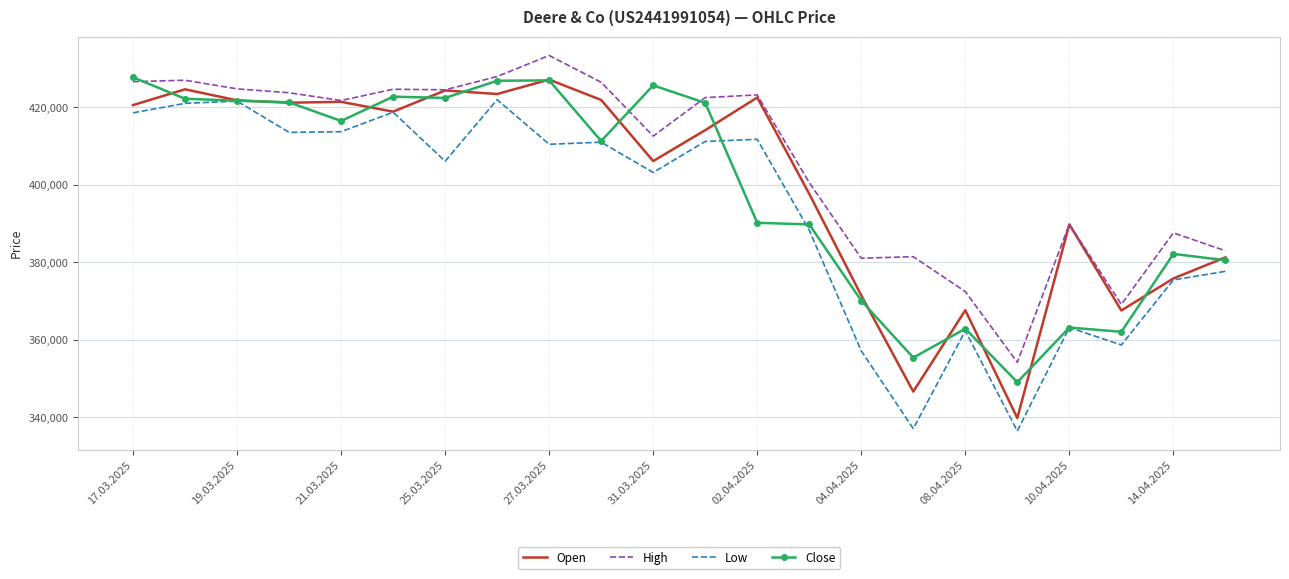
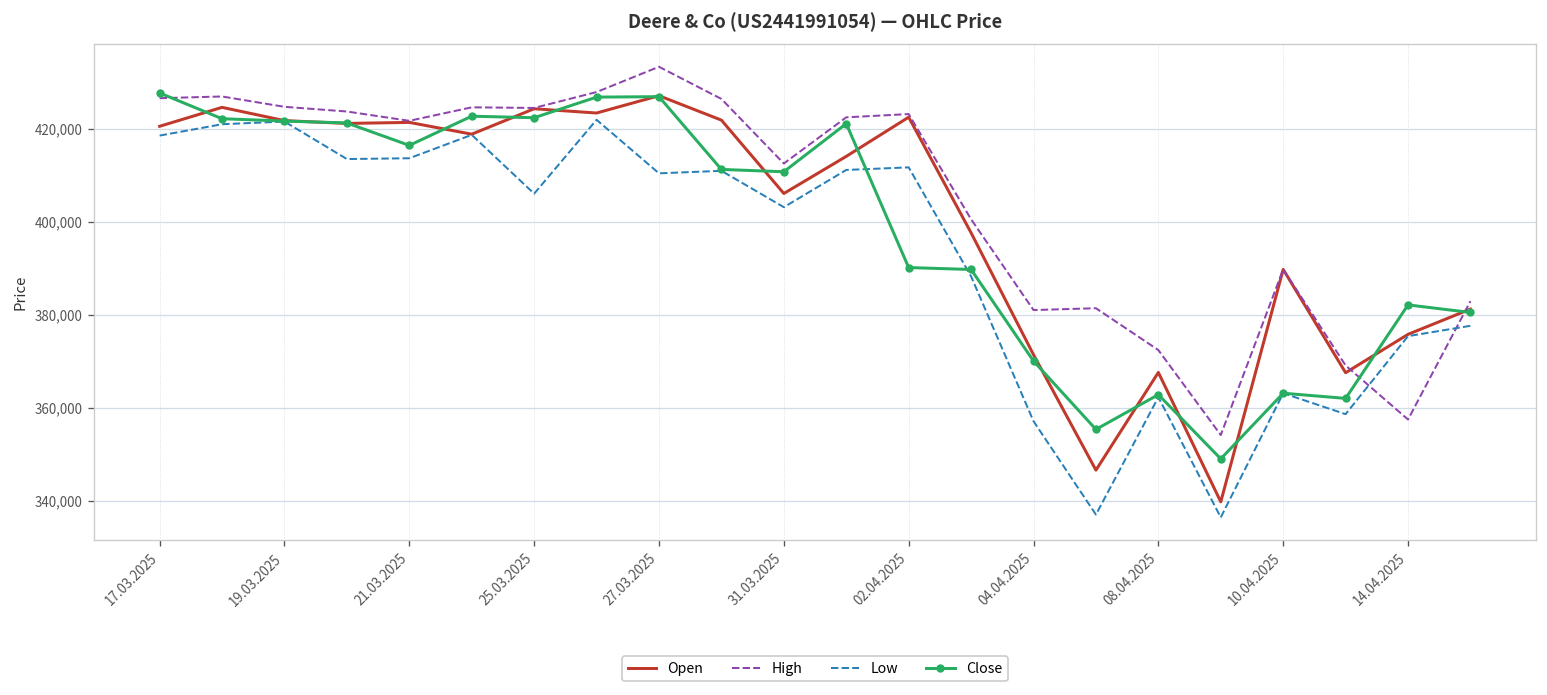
  {
    "Open": {
      "17.03.2025": "421,000",
      "31.03.2025": "406,000",
      "02.04.2025": "423,000",
      "04.04.2025": "371,000",
      "08.04.2025": "368,000"
    },
    "High": {
      "17.03.2025": "427,000",
      "19.03.2025": "425,000",
      "27.03.2025": "433,000",
      "31.03.2025": "413,000",
      "02.04.2025": "423,000",
      "04.04.2025": "381,000",
      "08.04.2025": "372,000",
-     "14.04.2025": "388,000"
+     "14.04.2025": "358,000"
    },
    "Low": {
      "17.03.2025": "419,000",
      "21.03.2025": "414,000",
      "25.03.2025": "406,000",
      "27.03.2025": "410,000",
      "31.03.2025": "403,000",
      "02.04.2025": "412,000",
      "04.04.2025": "357,000"
    },
    "Close": {
      "17.03.2025": "428,000",
      "21.03.2025": "417,000",
      "25.03.2025": "422,000",
-     "31.03.2025": "426,000",
+     "31.03.2025": "411,000",
      "02.04.2025": "390,000",
      "04.04.2025": "370,000",
      "14.04.2025": "382,000"
    }
  }
